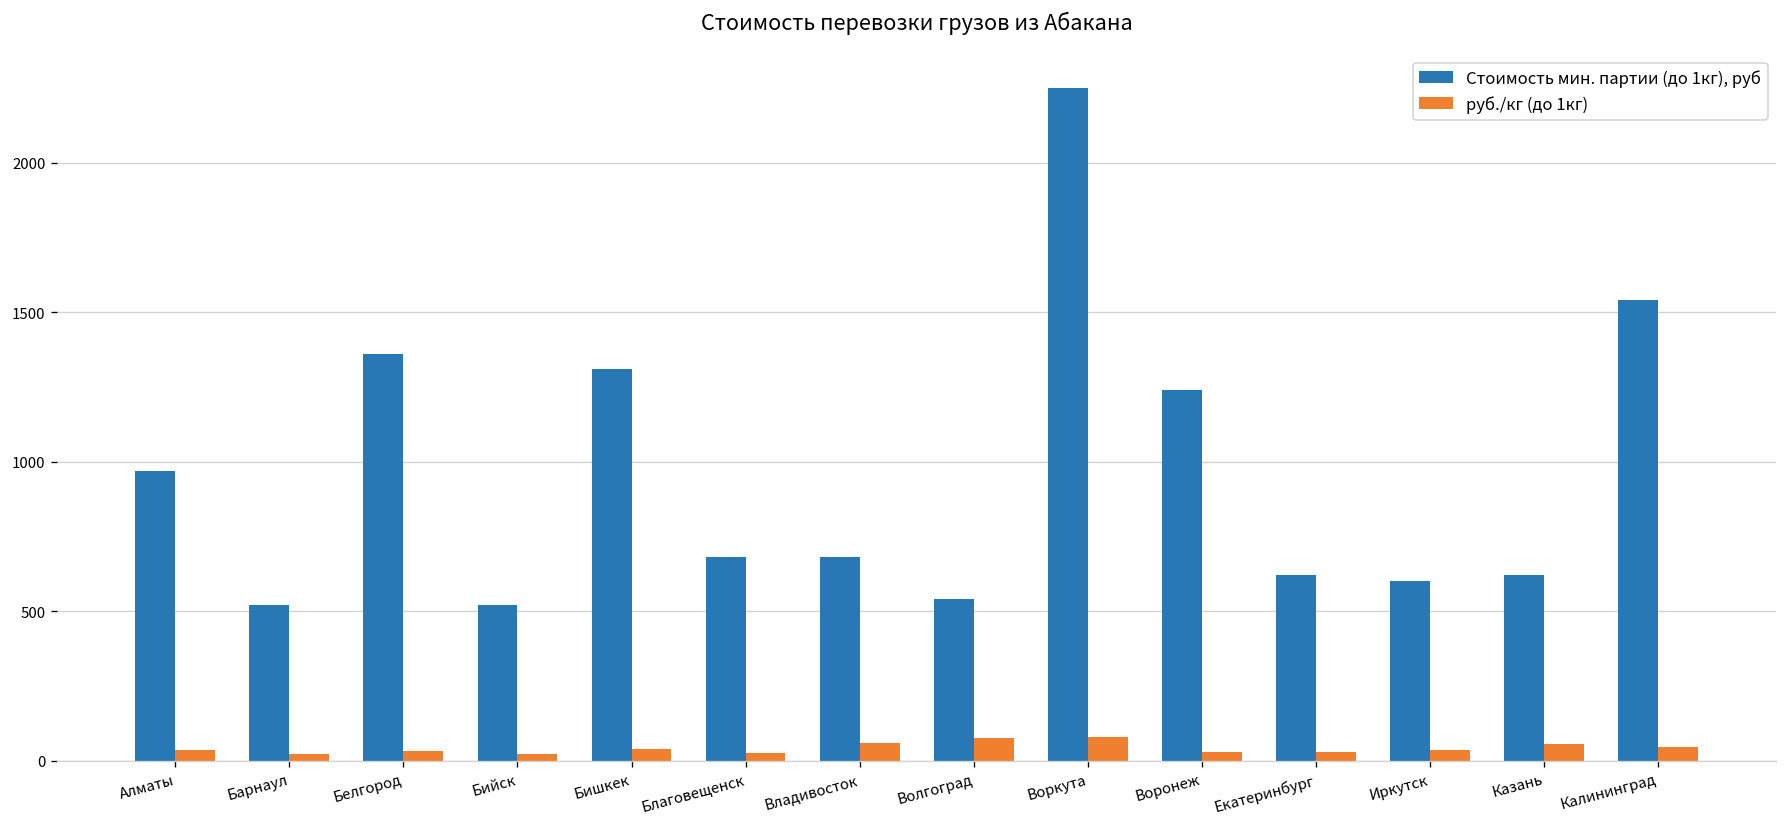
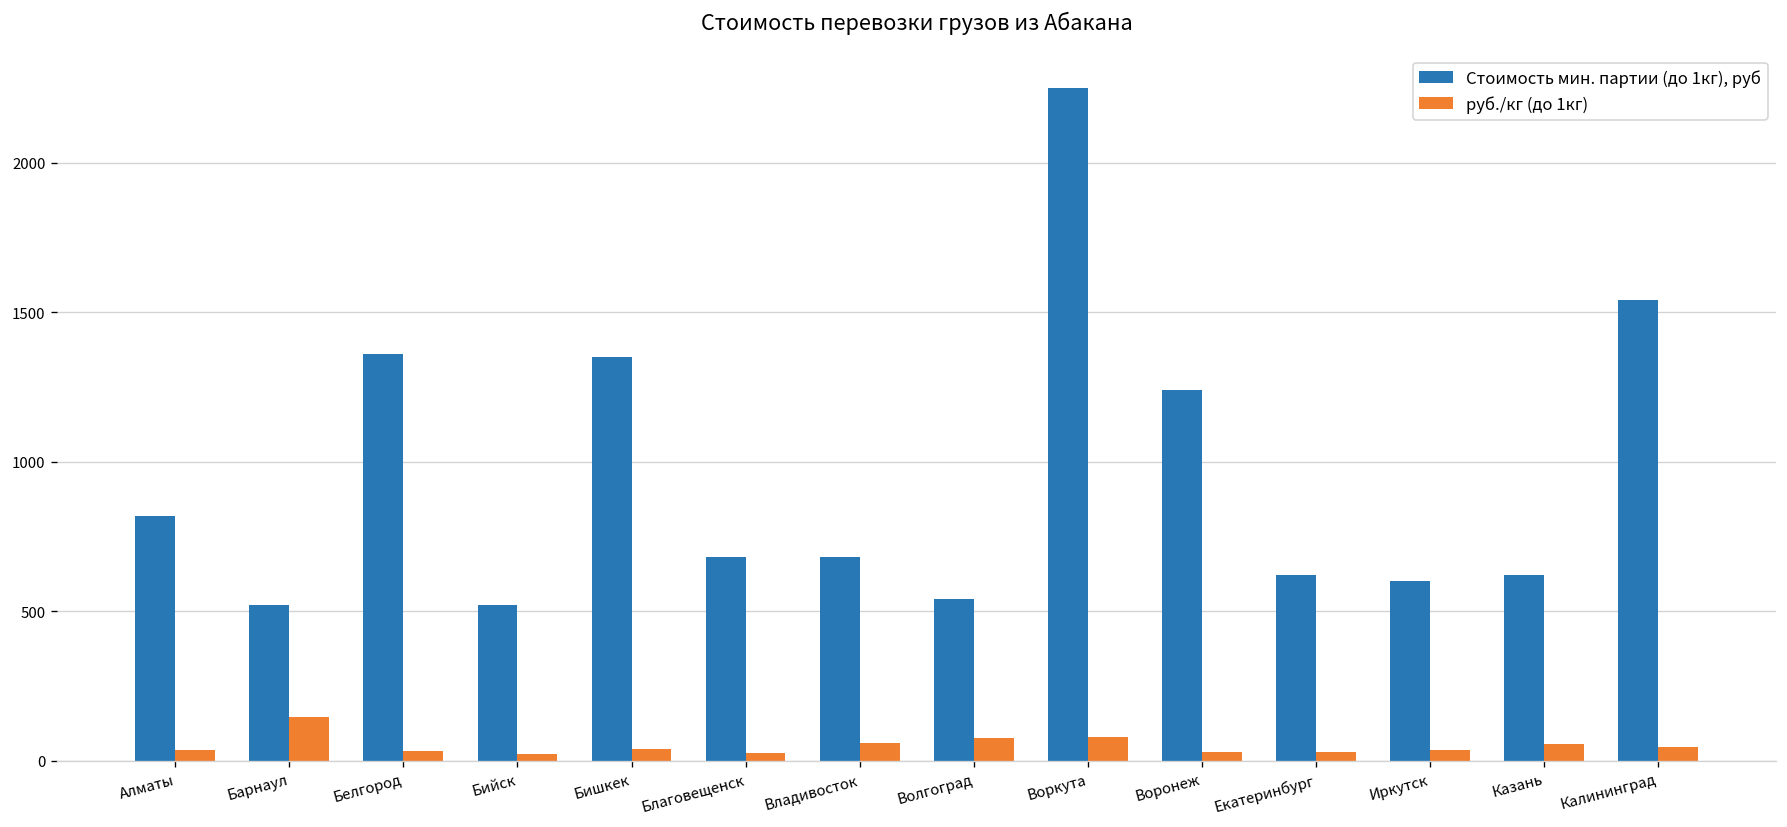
  {
    "Стоимость мин. партии (до 1кг), руб": {
-     "Алматы": 970,
+     "Алматы": 820,
      "Барнаул": 520,
      "Белгород": 1360,
      "Бийск": 520,
-     "Бишкек": 1310,
+     "Бишкек": 1350,
      "Благовещенск": 680,
      "Владивосток": 680,
      "Волгоград": 540,
      "Воркута": 2250,
      "Воронеж": 1240,
      "Екатеринбург": 620,
      "Иркутск": 600,
      "Казань": 620,
      "Калининград": 1540
    },
    "руб./кг (до 1кг)": {
      "Алматы": 40,
-     "Барнаул": 20,
+     "Барнаул": 150,
      "Белгород": 30,
      "Бийск": 20,
      "Бишкек": 40,
      "Благовещенск": 30,
      "Владивосток": 60,
      "Волгоград": 80,
      "Воркута": 80,
      "Воронеж": 30,
      "Екатеринбург": 30,
      "Иркутск": 40,
      "Казань": 60,
      "Калининград": 40
    }
  }
